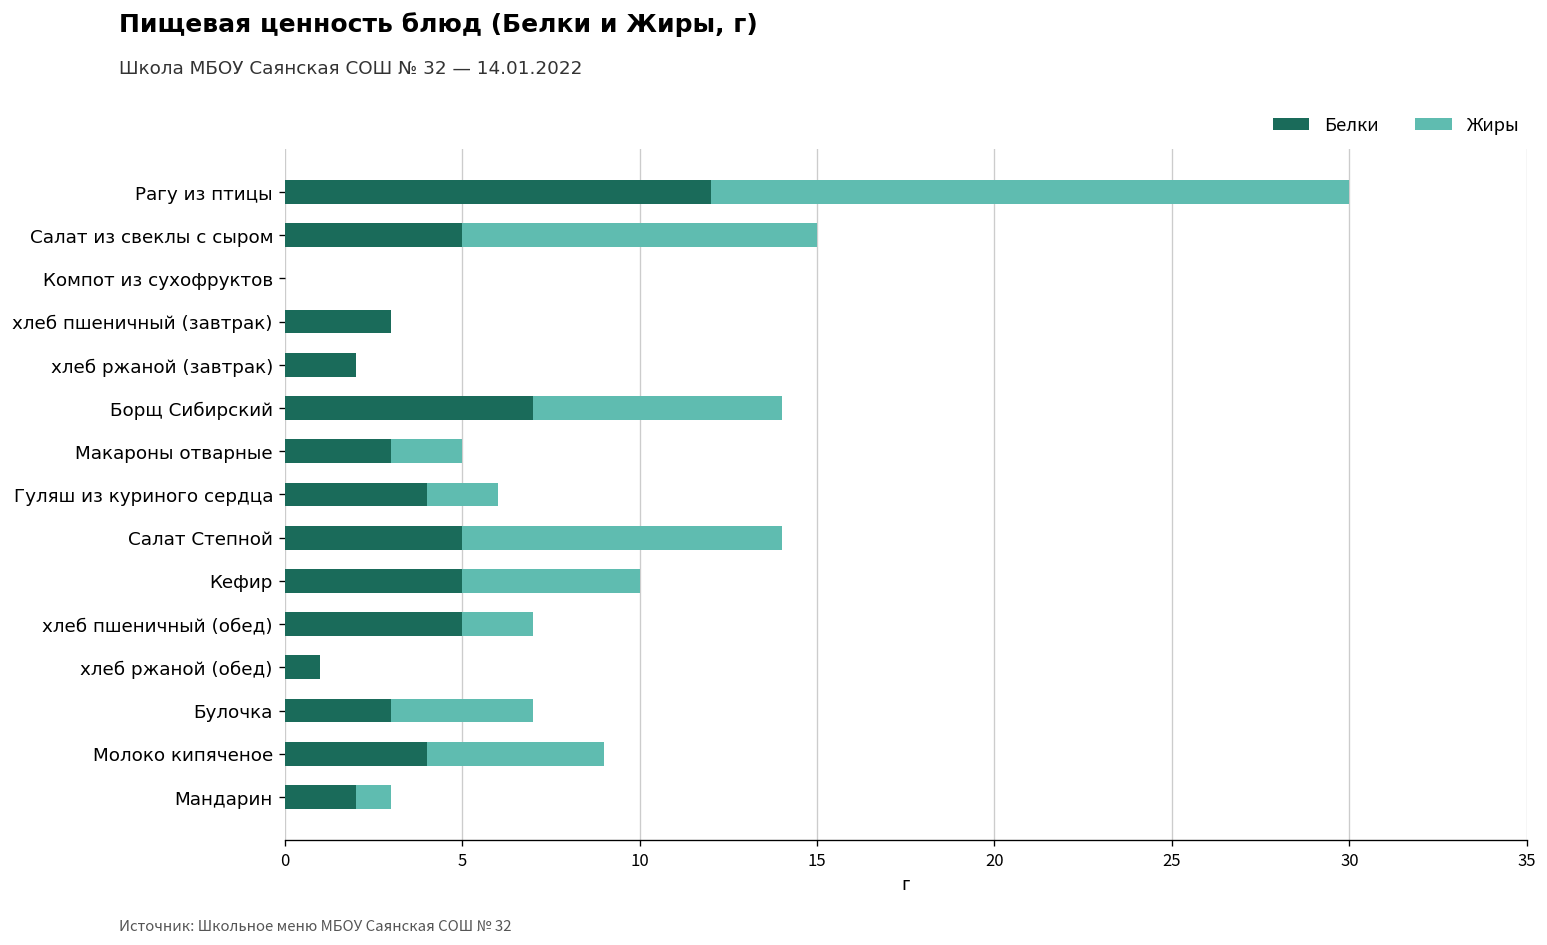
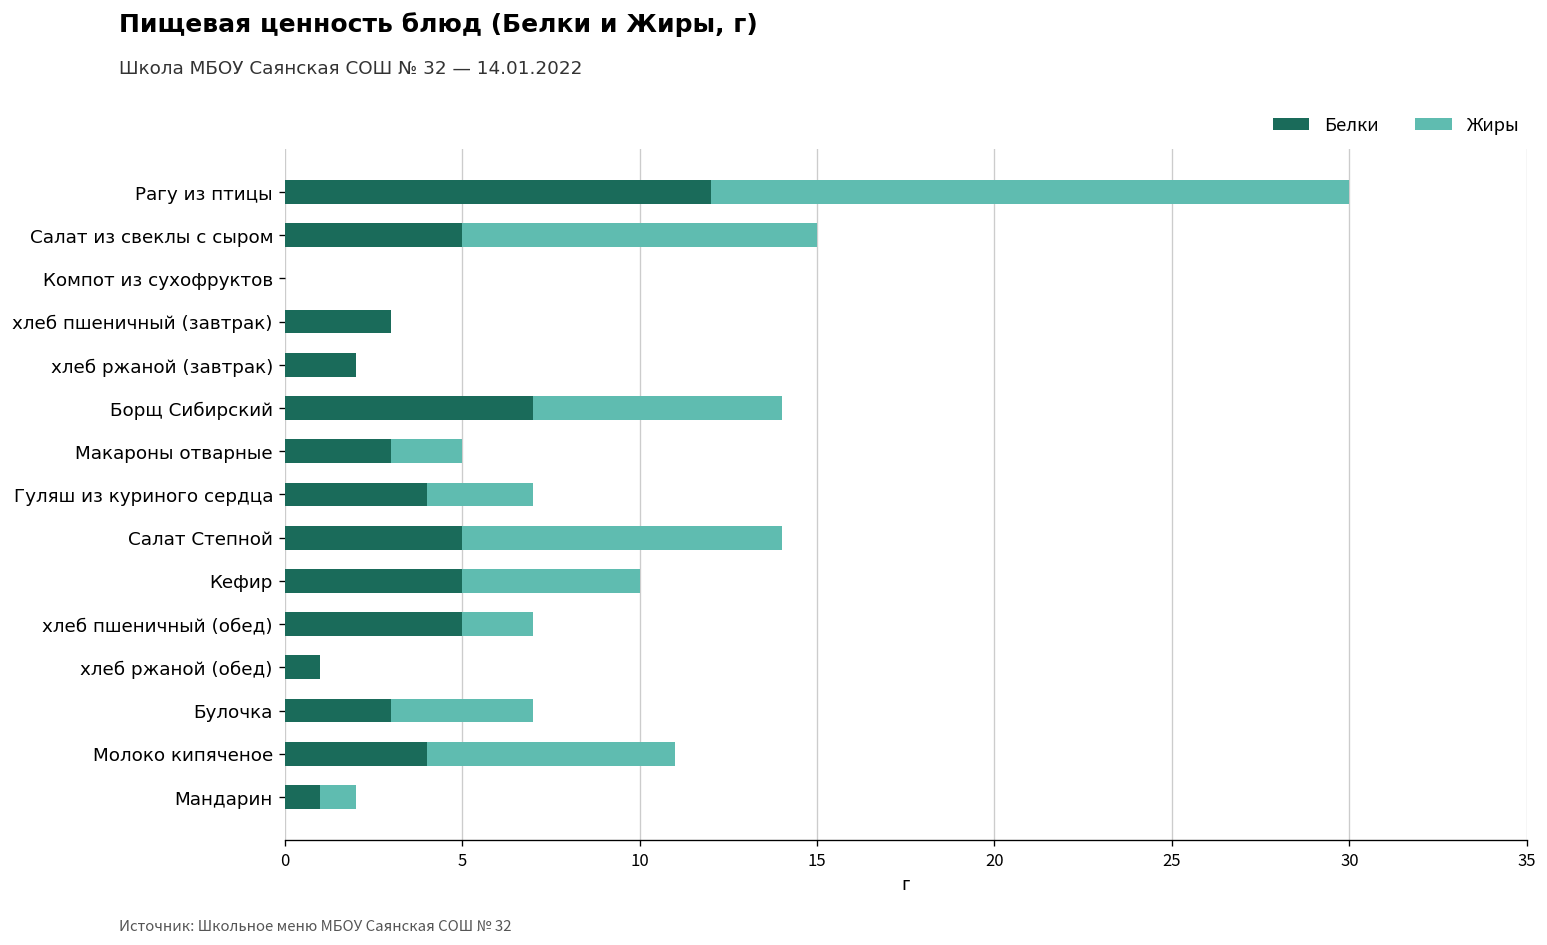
  {
    "Белки": {
      "Рагу из птицы": 12,
      "Салат из свеклы с сыром": 5,
      "Компот из сухофруктов": 0,
      "хлеб пшеничный (завтрак)": 3,
      "хлеб ржаной (завтрак)": 2,
      "Борщ Сибирский": 7,
      "Макароны отварные": 3,
      "Гуляш из куриного сердца": 4,
      "Салат Степной": 5,
      "Кефир": 5,
      "хлеб пшеничный (обед)": 5,
      "хлеб ржаной (обед)": 1,
      "Булочка": 3,
      "Молоко кипяченое": 4,
-     "Мандарин": 2
+     "Мандарин": 1
    },
    "Жиры": {
      "Рагу из птицы": 18,
      "Салат из свеклы с сыром": 10,
      "Компот из сухофруктов": 0,
      "хлеб пшеничный (завтрак)": 0,
      "хлеб ржаной (завтрак)": 0,
      "Борщ Сибирский": 7,
      "Макароны отварные": 2,
-     "Гуляш из куриного сердца": 2,
+     "Гуляш из куриного сердца": 3,
      "Салат Степной": 9,
      "Кефир": 5,
      "хлеб пшеничный (обед)": 2,
      "хлеб ржаной (обед)": 0,
      "Булочка": 4,
-     "Молоко кипяченое": 5,
+     "Молоко кипяченое": 7,
      "Мандарин": 1
    }
  }
